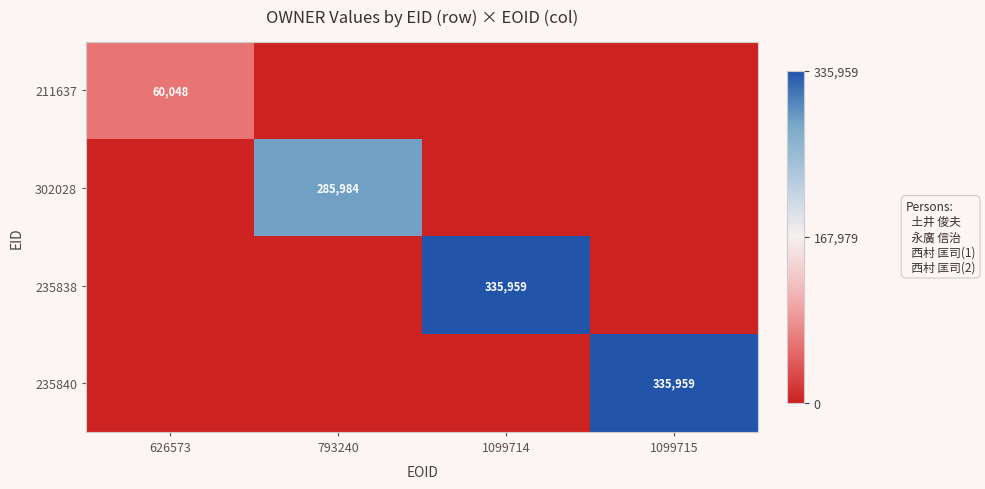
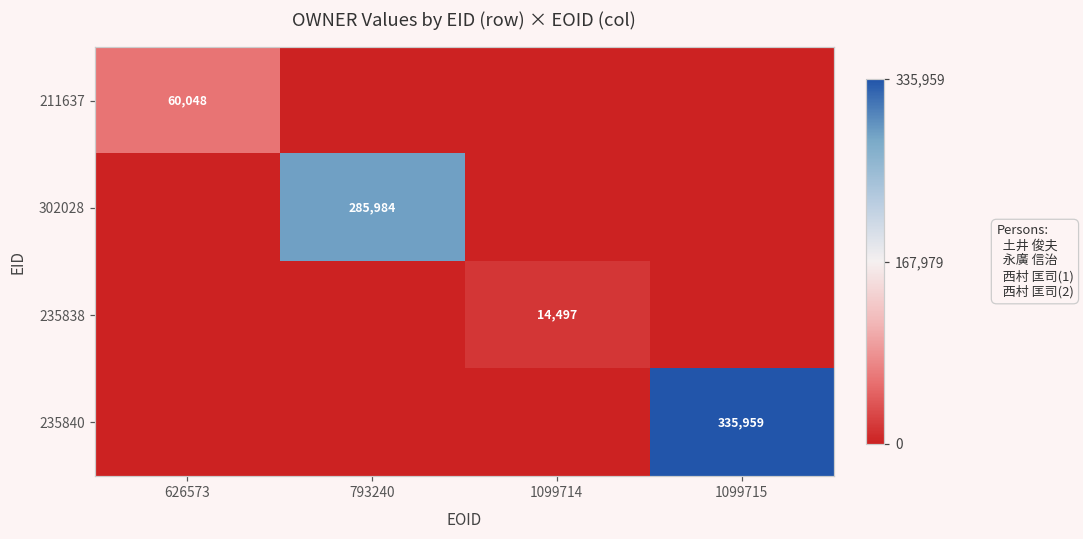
  {
    "211637": {
      "626573": "60,048"
    },
    "302028": {
      "793240": "285,984"
    },
    "235838": {
-     "1099714": "335,959"
+     "1099714": "14,497"
    },
    "235840": {
      "1099715": "335,959"
    }
  }
